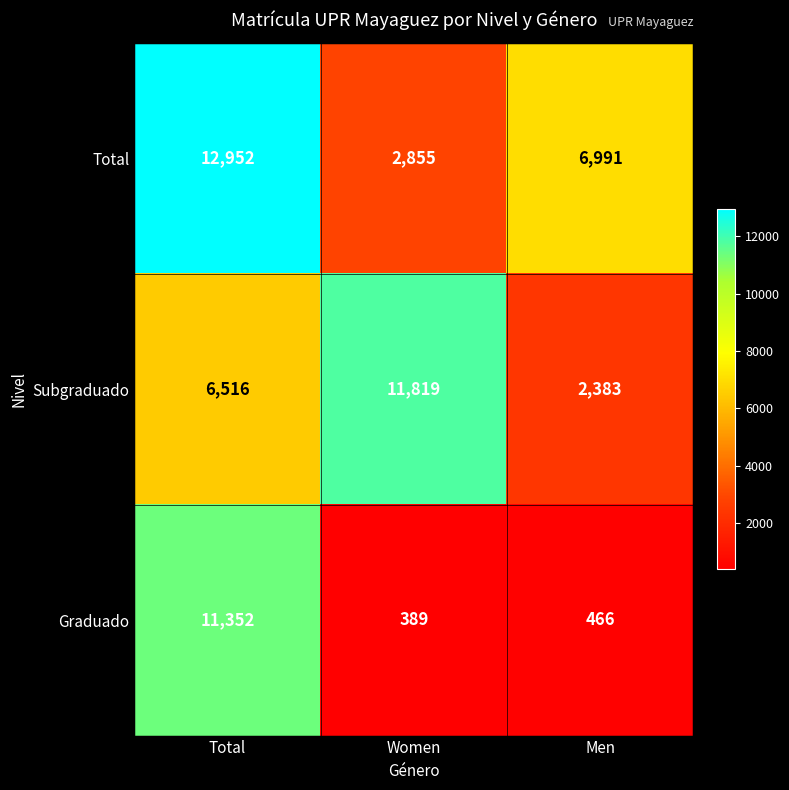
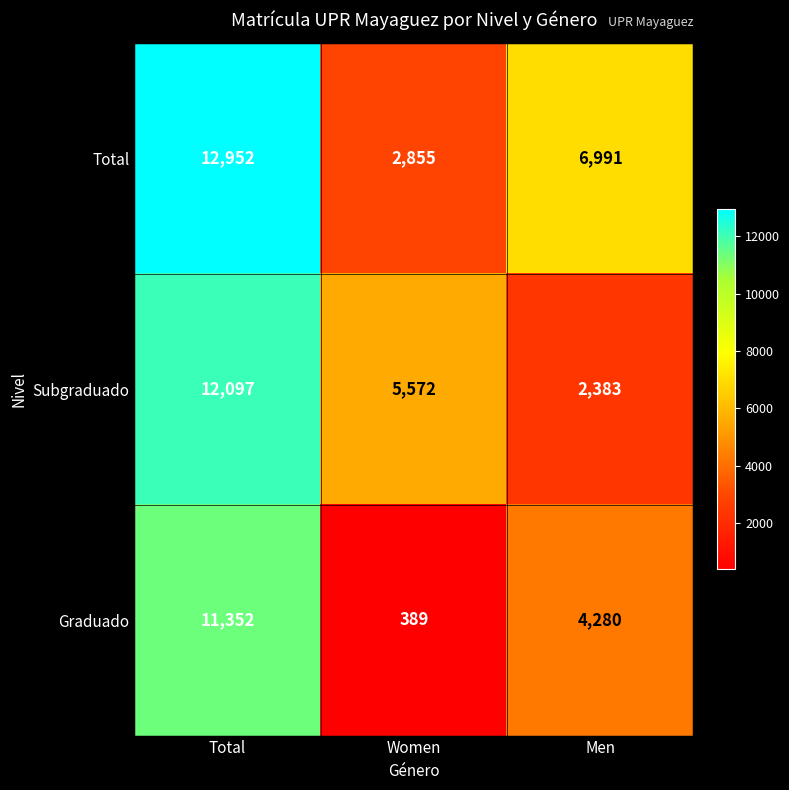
  {
    "Total": {
      "Total": "12,952",
      "Women": "2,855",
      "Men": "6,991"
    },
    "Subgraduado": {
-     "Total": "6,516",
-     "Women": "11,819",
+     "Total": "12,097",
+     "Women": "5,572",
      "Men": "2,383"
    },
    "Graduado": {
      "Total": "11,352",
      "Women": "389",
-     "Men": "466"
+     "Men": "4,280"
    }
  }
